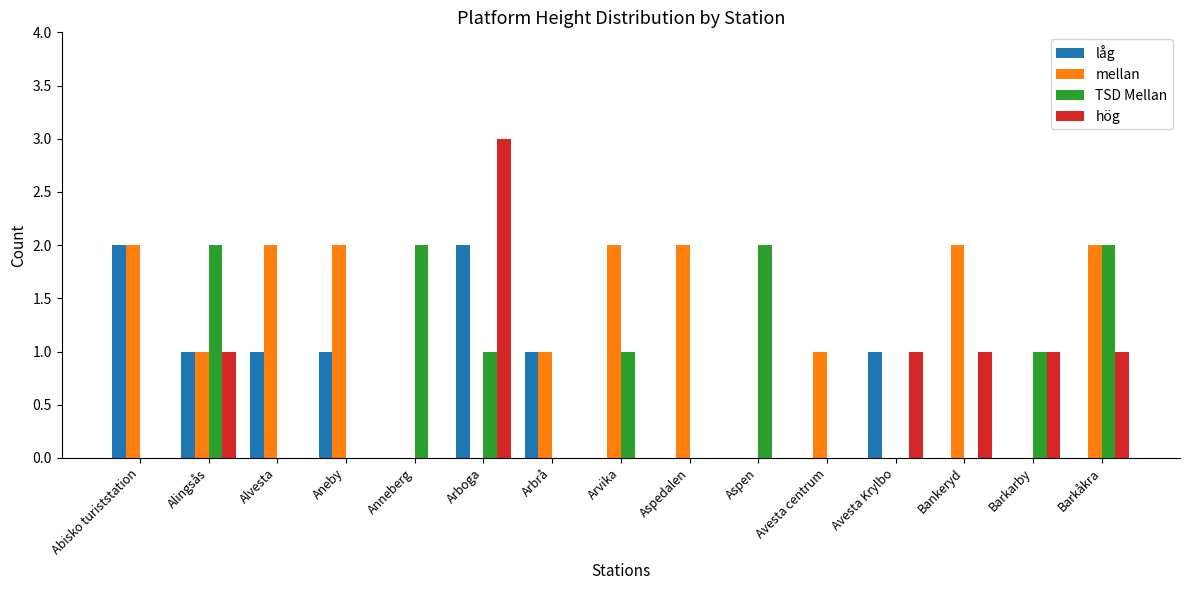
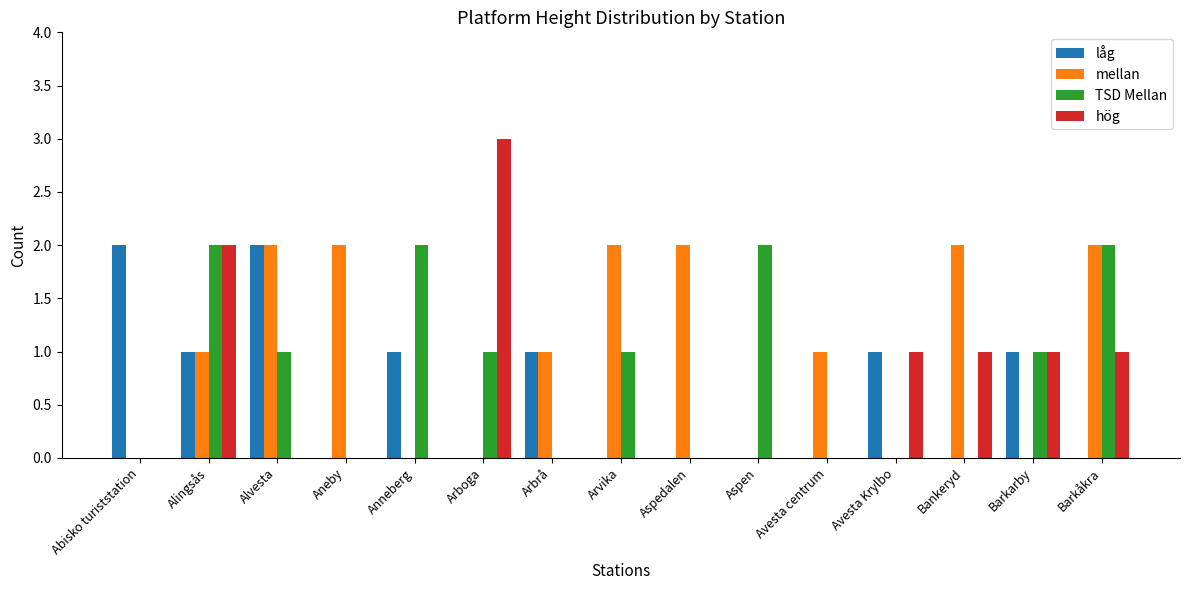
  {
    "låg": {
      "Abisko turiststation": 2,
      "Alingsås": 1,
-     "Alvesta": 1,
-     "Aneby": 1,
-     "Anneberg": 0,
-     "Arboga": 2,
+     "Alvesta": 2,
+     "Aneby": 0,
+     "Anneberg": 1,
+     "Arboga": 0,
      "Arbrå": 1,
      "Arvika": 0,
      "Aspedalen": 0,
      "Aspen": 0,
      "Avesta centrum": 0,
      "Avesta Krylbo": 1,
      "Bankeryd": 0,
-     "Barkarby": 0,
+     "Barkarby": 1,
      "Barkåkra": 0
    },
    "mellan": {
-     "Abisko turiststation": 2,
+     "Abisko turiststation": 0,
      "Alingsås": 1,
      "Alvesta": 2,
      "Aneby": 2,
      "Anneberg": 0,
      "Arboga": 0,
      "Arbrå": 1,
      "Arvika": 2,
      "Aspedalen": 2,
      "Aspen": 0,
      "Avesta centrum": 1,
      "Avesta Krylbo": 0,
      "Bankeryd": 2,
      "Barkarby": 0,
      "Barkåkra": 2
    },
    "TSD Mellan": {
      "Abisko turiststation": 0,
      "Alingsås": 2,
-     "Alvesta": 0,
+     "Alvesta": 1,
      "Aneby": 0,
      "Anneberg": 2,
      "Arboga": 1,
      "Arbrå": 0,
      "Arvika": 1,
      "Aspedalen": 0,
      "Aspen": 2,
      "Avesta centrum": 0,
      "Avesta Krylbo": 0,
      "Bankeryd": 0,
      "Barkarby": 1,
      "Barkåkra": 2
    },
    "hög": {
      "Abisko turiststation": 0,
-     "Alingsås": 1,
+     "Alingsås": 2,
      "Alvesta": 0,
      "Aneby": 0,
      "Anneberg": 0,
      "Arboga": 3,
      "Arbrå": 0,
      "Arvika": 0,
      "Aspedalen": 0,
      "Aspen": 0,
      "Avesta centrum": 0,
      "Avesta Krylbo": 1,
      "Bankeryd": 1,
      "Barkarby": 1,
      "Barkåkra": 1
    }
  }
